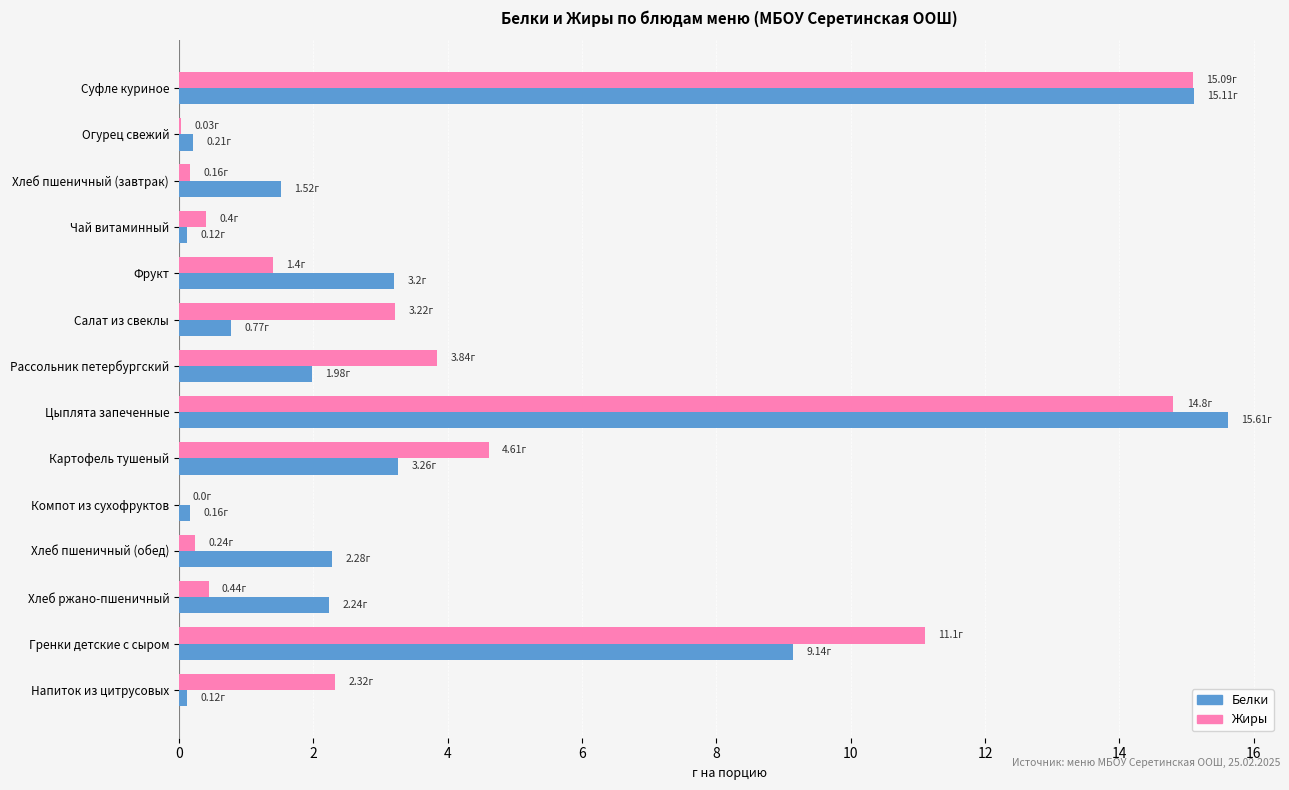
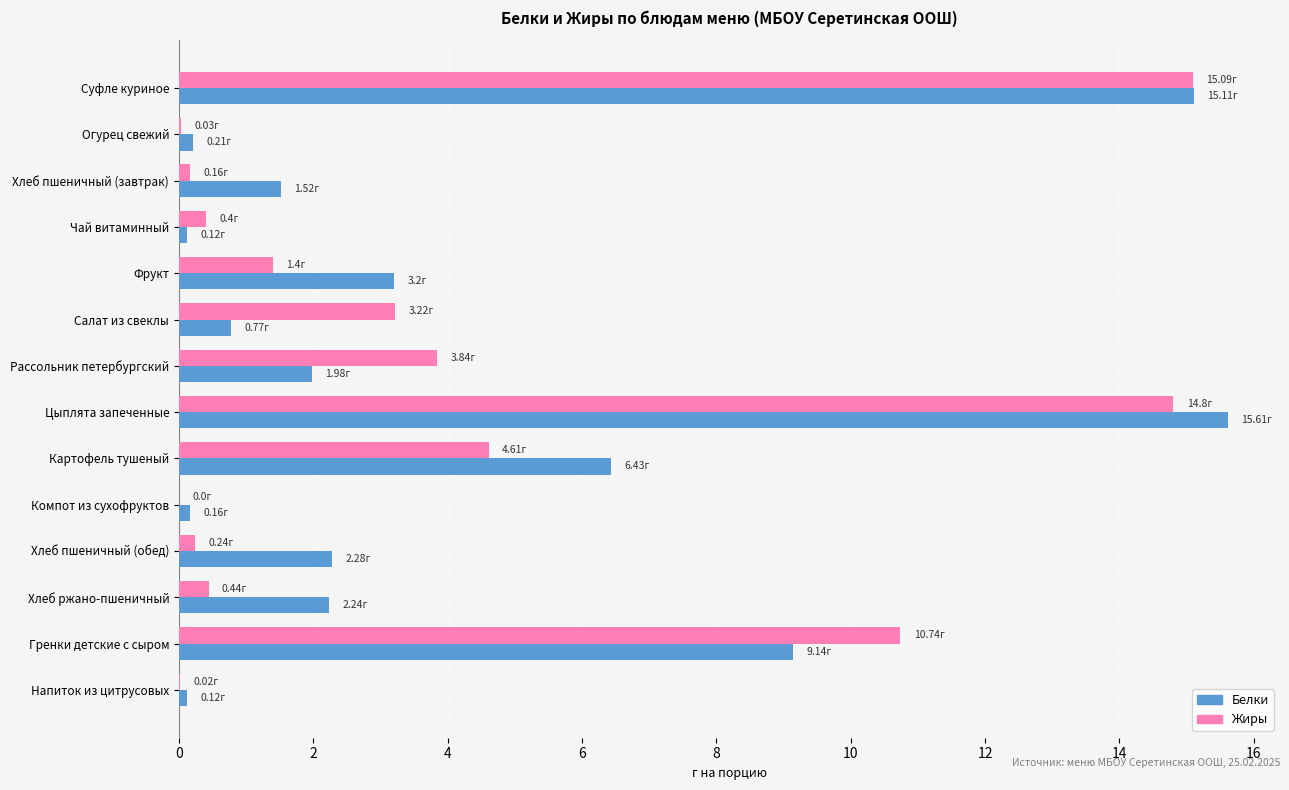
  {
    "Белки": {
      "Суфле куриное": "15.11г",
      "Огурец свежий": "0.21г",
      "Хлеб пшеничный (завтрак)": "1.52г",
      "Чай витаминный": "0.12г",
      "Фрукт": "3.2г",
      "Салат из свеклы": "0.77г",
      "Рассольник петербургский": "1.98г",
      "Цыплята запеченные": "15.61г",
-     "Картофель тушеный": "3.26г",
+     "Картофель тушеный": "6.43г",
      "Компот из сухофруктов": "0.16г",
      "Хлеб пшеничный (обед)": "2.28г",
      "Хлеб ржано-пшеничный": "2.24г",
      "Гренки детские с сыром": "9.14г",
      "Напиток из цитрусовых": "0.12г"
    },
    "Жиры": {
      "Суфле куриное": "15.09г",
      "Огурец свежий": "0.03г",
      "Хлеб пшеничный (завтрак)": "0.16г",
      "Чай витаминный": "0.4г",
      "Фрукт": "1.4г",
      "Салат из свеклы": "3.22г",
      "Рассольник петербургский": "3.84г",
      "Цыплята запеченные": "14.8г",
      "Картофель тушеный": "4.61г",
      "Компот из сухофруктов": "0.0г",
      "Хлеб пшеничный (обед)": "0.24г",
      "Хлеб ржано-пшеничный": "0.44г",
-     "Гренки детские с сыром": "11.1г",
-     "Напиток из цитрусовых": "2.32г"
+     "Гренки детские с сыром": "10.74г",
+     "Напиток из цитрусовых": "0.02г"
    }
  }
